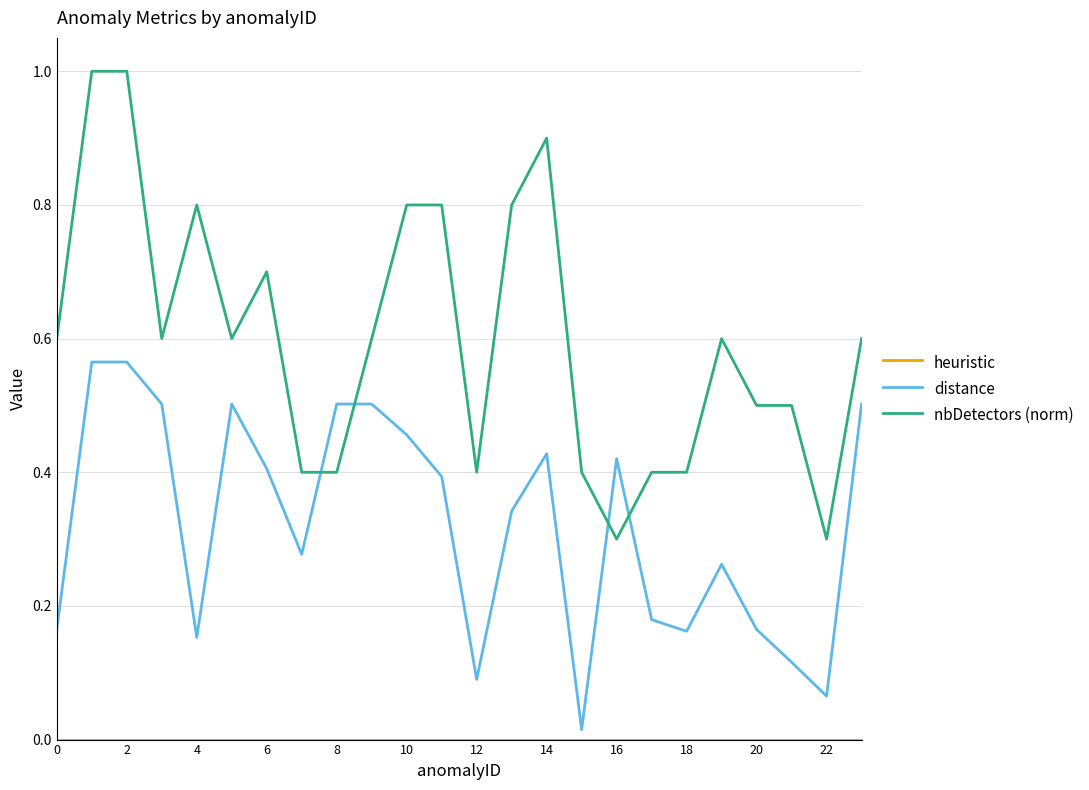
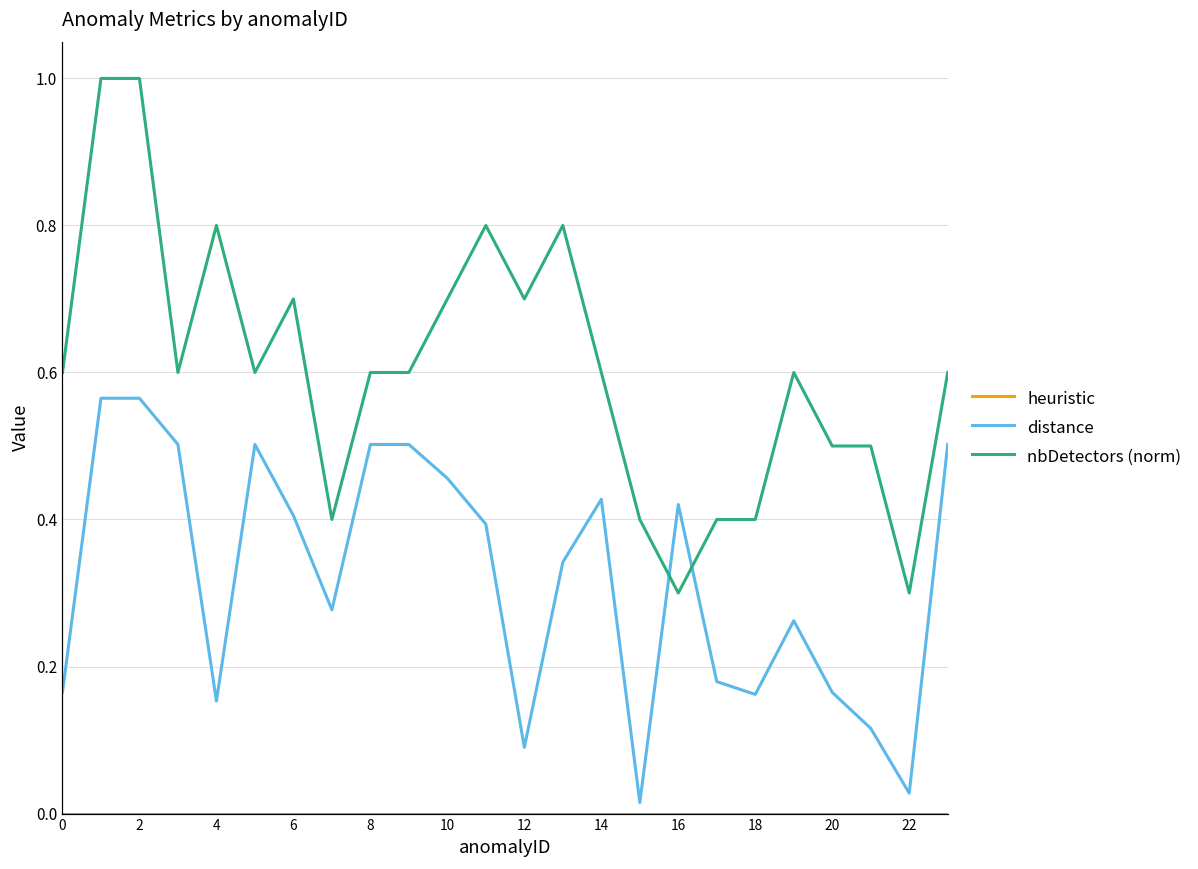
  {
    "heuristic": {
      "0": 0.00,
      "2": 0.00,
      "4": 0.00,
      "6": 0.00,
      "8": 0.00,
      "10": 0.00,
      "12": 0.00,
      "14": 0.00,
      "16": 0.00,
      "18": 0.00,
      "20": 0.00,
      "22": 0.00
    },
    "distance": {
      "0": 0.17,
      "2": 0.56,
      "4": 0.15,
      "6": 0.41,
      "8": 0.50,
      "10": 0.46,
      "12": 0.09,
      "14": 0.43,
      "16": 0.42,
      "18": 0.16,
      "20": 0.16,
-     "22": 0.07
+     "22": 0.03
    },
    "nbDetectors (norm)": {
      "0": 0.60,
      "2": 1.00,
      "4": 0.80,
      "6": 0.70,
-     "8": 0.40,
-     "10": 0.80,
-     "12": 0.40,
-     "14": 0.90,
+     "8": 0.60,
+     "10": 0.70,
+     "12": 0.70,
+     "14": 0.60,
      "16": 0.30,
      "18": 0.40,
      "20": 0.50,
      "22": 0.30
    }
  }
